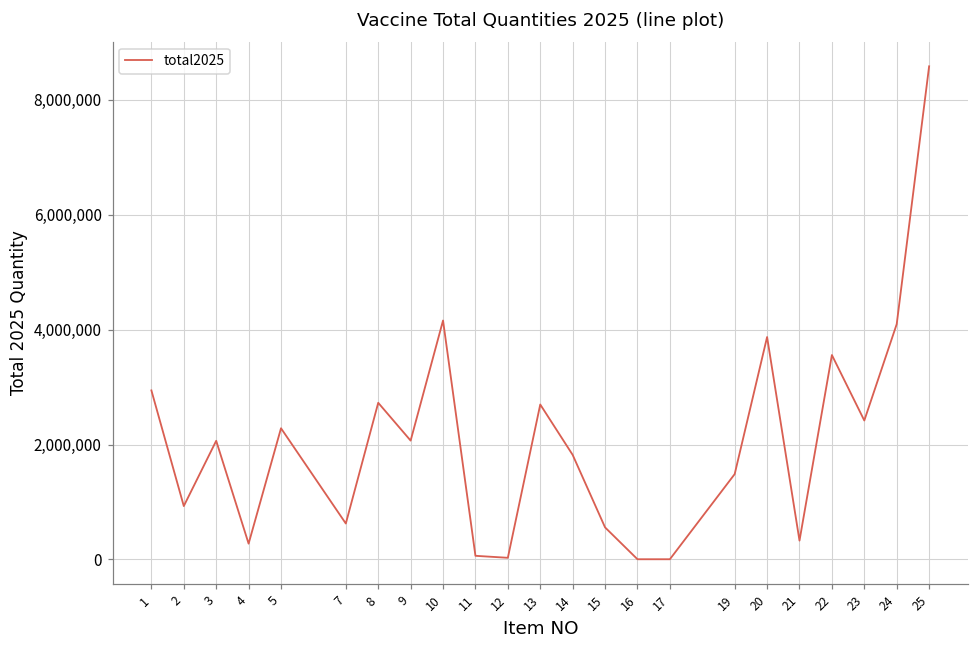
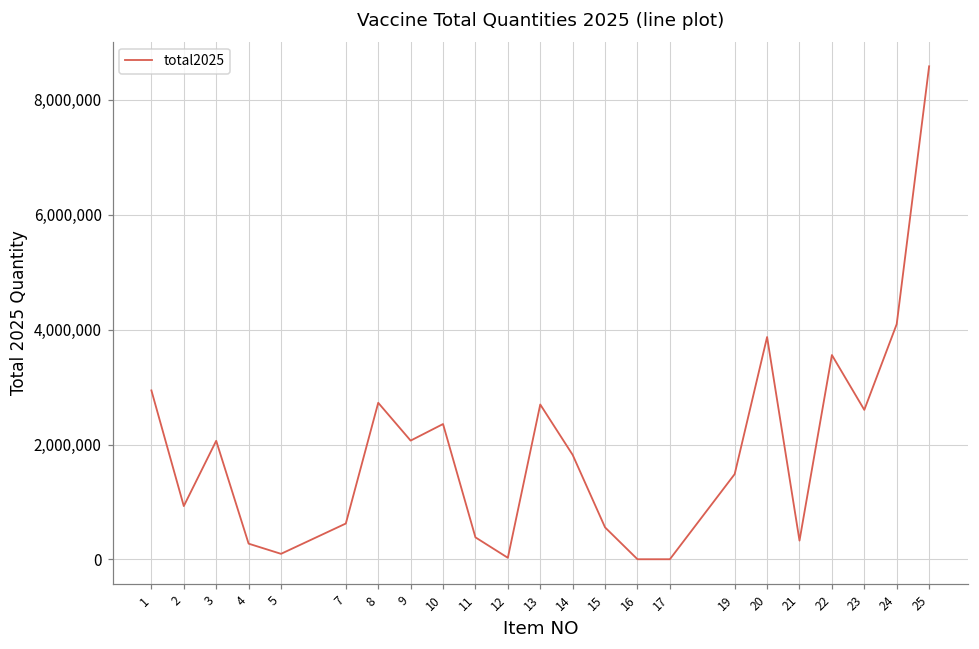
  {
    "1": "2,900,000",
    "2": "900,000",
    "3": "2,100,000",
    "4": "300,000",
-   "5": "2,300,000",
+   "5": "100,000",
    "7": "600,000",
    "8": "2,700,000",
    "9": "2,100,000",
-   "10": "4,200,000",
-   "11": "100,000",
+   "10": "2,400,000",
+   "11": "400,000",
    "12": "0",
    "13": "2,700,000",
    "14": "1,800,000",
    "15": "600,000",
    "16": "0",
    "17": "0",
    "19": "1,500,000",
    "20": "3,900,000",
    "21": "300,000",
    "22": "3,600,000",
-   "23": "2,400,000",
+   "23": "2,600,000",
    "24": "4,100,000",
    "25": "8,600,000"
  }
